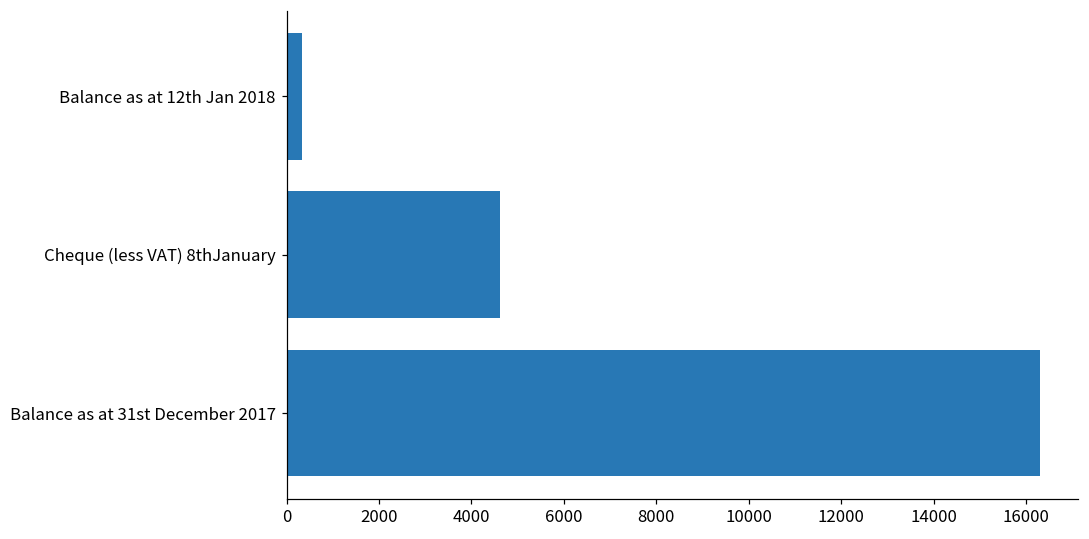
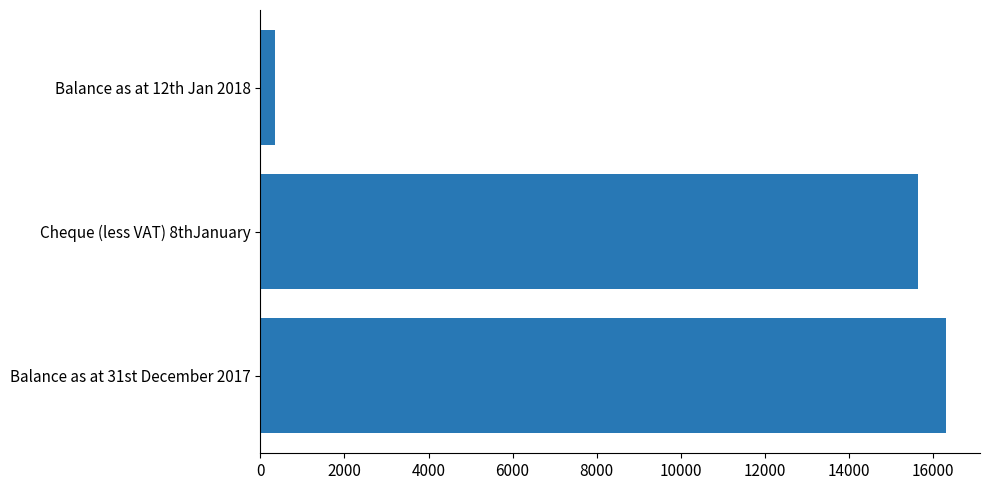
  {
    "Balance as at 12th Jan 2018": 300,
-   "Cheque (less VAT) 8thJanuary": 4600,
+   "Cheque (less VAT) 8thJanuary": 15700,
    "Balance as at 31st December 2017": 16300
  }
